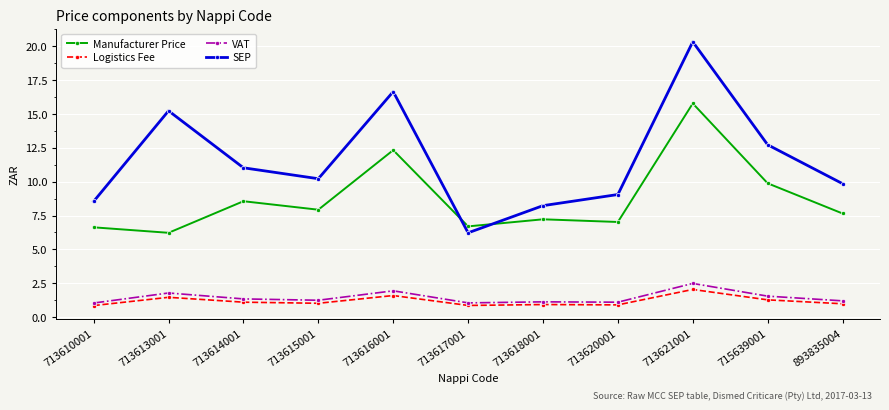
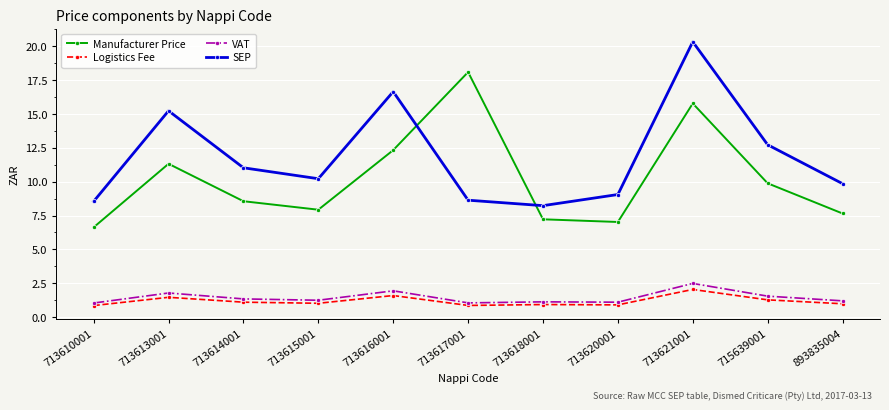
  {
    "Manufacturer Price": {
      "713610001": 6.6,
-     "713613001": 6.2,
+     "713613001": 11.3,
      "713614001": 8.6,
      "713615001": 7.9,
      "713616001": 12.3,
-     "713617001": 6.7,
+     "713617001": 18.1,
      "713618001": 7.2,
      "713620001": 7.0,
      "713621001": 15.8,
      "715639001": 9.9,
      "893835004": 7.7
    },
    "Logistics Fee": {
      "713613001": 1.5,
      "713614001": 1.1,
      "713615001": 1.0,
      "713616001": 1.6,
      "713617001": 0.9,
      "713618001": 0.9,
      "713620001": 0.9,
      "713621001": 2.0,
      "715639001": 1.3,
      "893835004": 1.0
    },
    "VAT": {
      "713613001": 1.8,
      "713614001": 1.4,
      "713615001": 1.3,
      "713616001": 1.9,
      "713617001": 1.1,
      "713618001": 1.1,
      "713620001": 1.1,
      "713621001": 2.5,
      "715639001": 1.6,
      "893835004": 1.2
    },
    "SEP": {
      "713610001": 8.5,
      "713613001": 15.2,
      "713614001": 11.0,
      "713615001": 10.2,
      "713616001": 16.6,
-     "713617001": 6.2,
+     "713617001": 8.6,
      "713618001": 8.2,
      "713620001": 9.0,
      "713621001": 20.3,
      "715639001": 12.7,
      "893835004": 9.9
    }
  }
